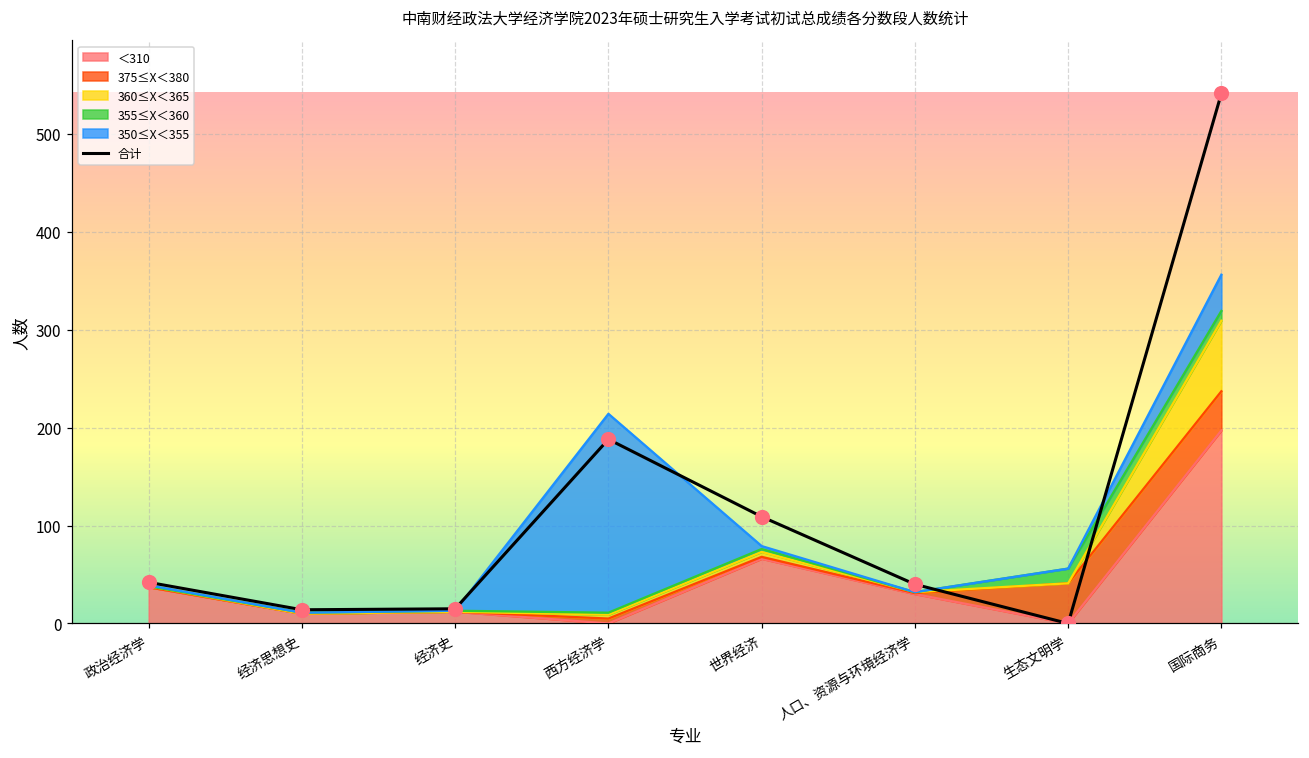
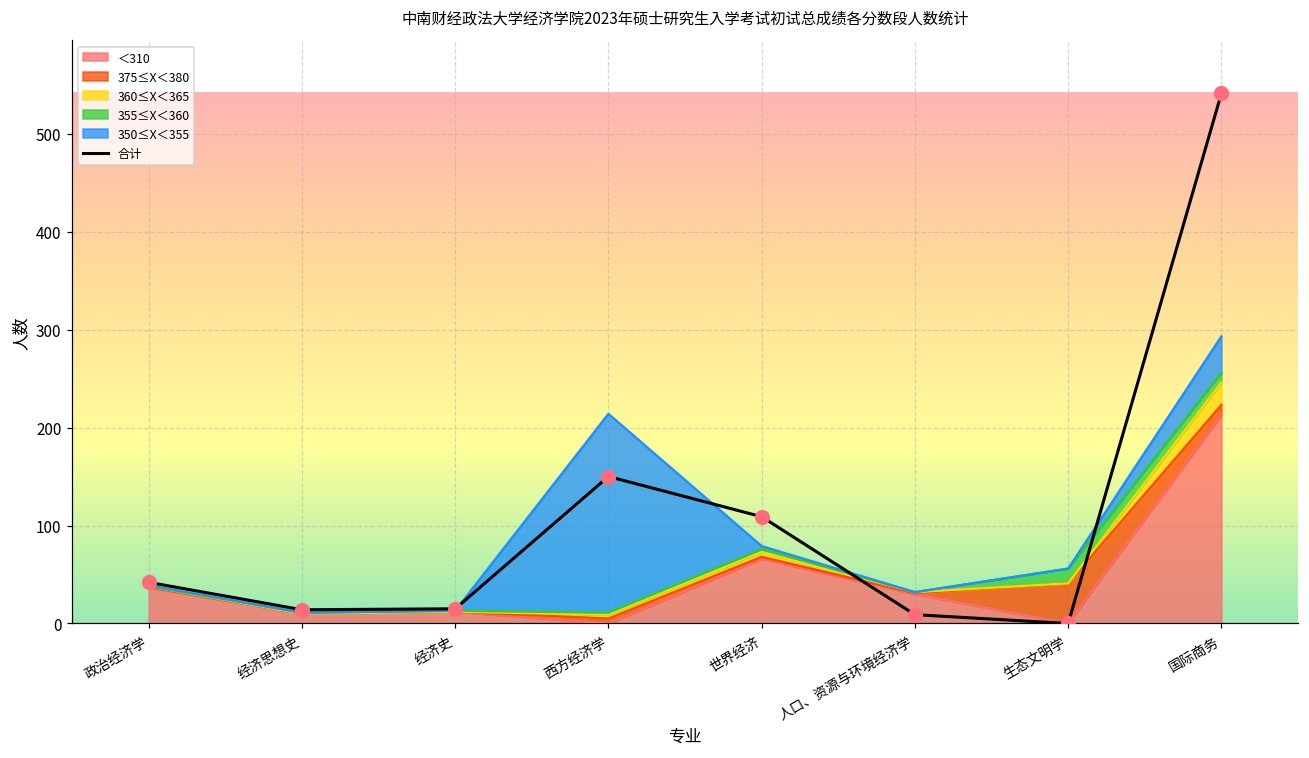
  {
    "＜310": {
      "西方经济学": 0,
-     "国际商务": 200
+     "国际商务": 210
    },
    "375≤X＜380": {
      "西方经济学": 10,
-     "国际商务": 40
+     "国际商务": 10
    },
    "360≤X＜365": {
-     "国际商务": 70
+     "国际商务": 20
    },
    "355≤X＜360": {
      "国际商务": 10
    },
    "350≤X＜355": {
      "国际商务": 40
    },
    "合计": {
      "政治经济学": 40,
      "经济思想史": 10,
-     "西方经济学": 190,
+     "西方经济学": 150,
      "世界经济": 110,
-     "人口、资源与环境经济学": 40,
+     "人口、资源与环境经济学": 10,
      "国际商务": 540
    }
  }
